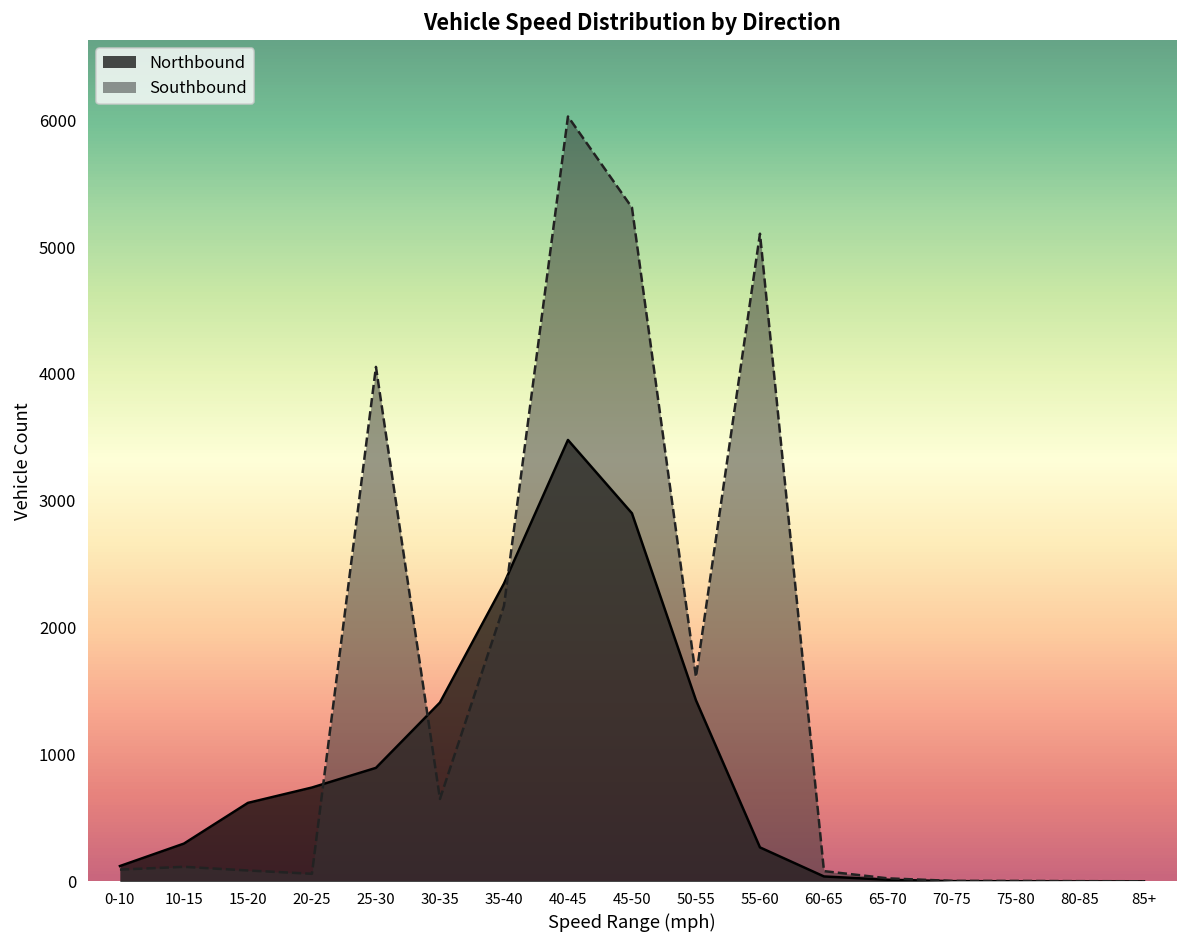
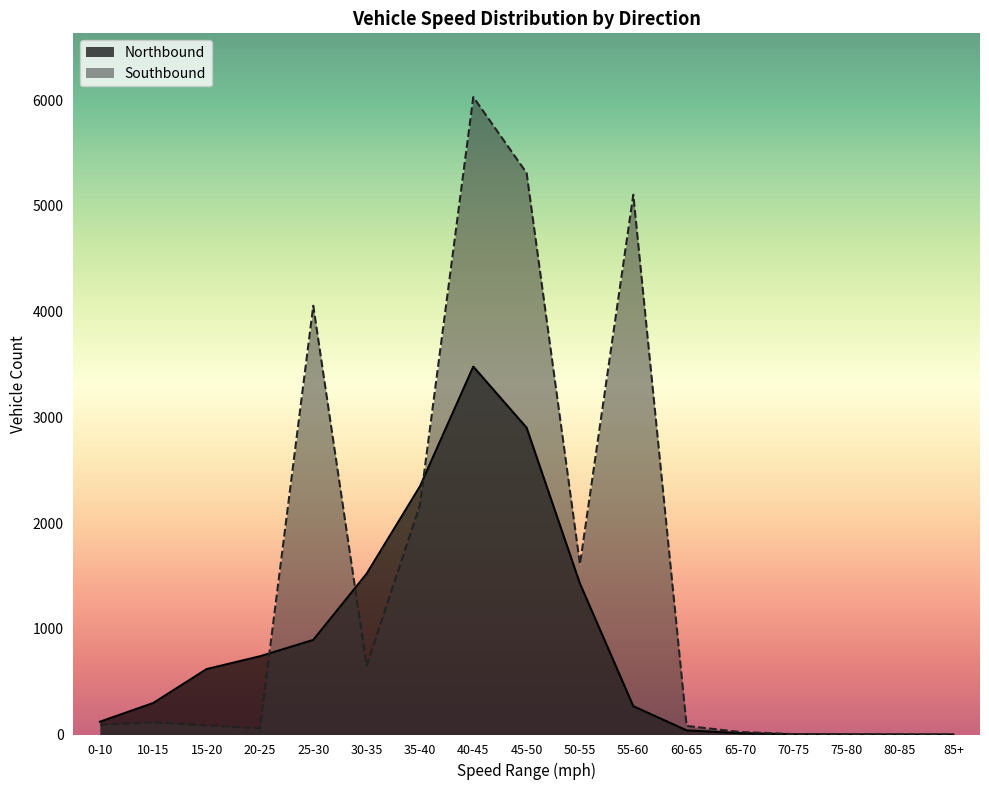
  {
    "Northbound": {
      "0-10": 120,
      "10-15": 300,
      "15-20": 620,
      "20-25": 740,
      "25-30": 900,
-     "30-35": 1410,
+     "30-35": 1520,
      "35-40": 2350,
      "40-45": 3480,
      "45-50": 2900,
      "50-55": 1430,
      "55-60": 270,
      "60-65": 40
    },
    "Southbound": {
      "0-10": 90,
      "10-15": 120,
      "15-20": 90,
      "20-25": 60,
      "25-30": 4060,
      "30-35": 650,
      "35-40": 2170,
      "40-45": 6030,
      "45-50": 5310,
      "50-55": 1610,
      "55-60": 5110,
      "60-65": 80
    }
  }
